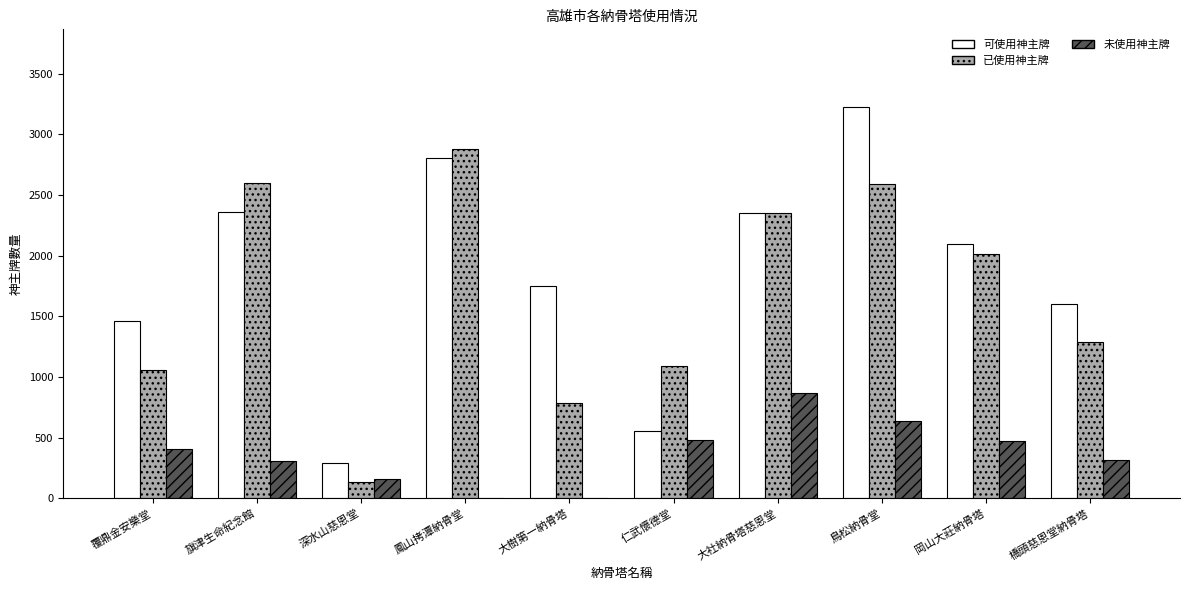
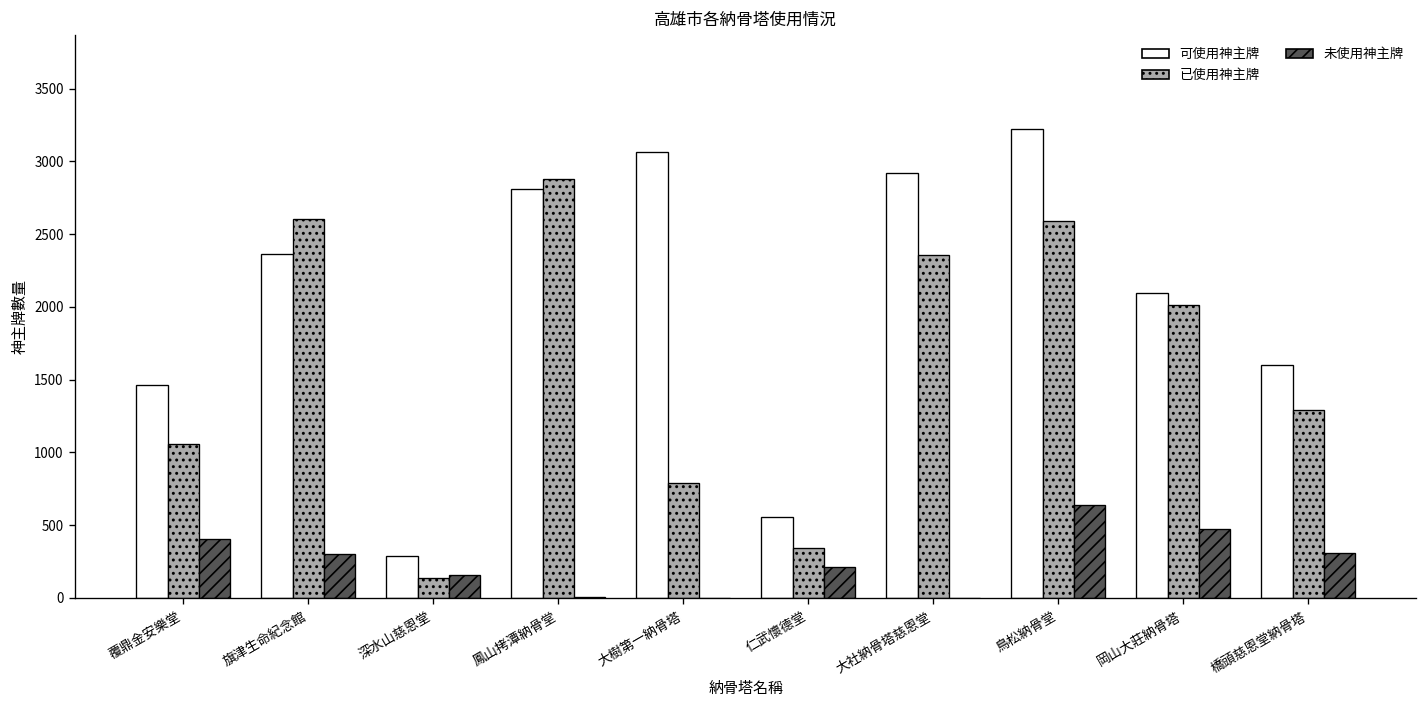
  {
    "可使用神主牌": {
      "覆鼎金安樂堂": 1460,
      "旗津生命紀念館": 2360,
      "深水山慈恩堂": 290,
      "鳳山拷潭納骨堂": 2810,
-     "大樹第一納骨塔": 1750,
+     "大樹第一納骨塔": 3070,
      "仁武懷德堂": 560,
-     "大社納骨塔慈恩堂": 2350,
+     "大社納骨塔慈恩堂": 2920,
      "鳥松納骨堂": 3220,
      "岡山大莊納骨塔": 2100,
      "橋頭慈恩堂納骨塔": 1600
    },
    "已使用神主牌": {
      "覆鼎金安樂堂": 1060,
      "旗津生命紀念館": 2600,
      "深水山慈恩堂": 130,
      "鳳山拷潭納骨堂": 2880,
      "大樹第一納骨塔": 790,
-     "仁武懷德堂": 1090,
+     "仁武懷德堂": 340,
      "大社納骨塔慈恩堂": 2350,
      "鳥松納骨堂": 2590,
      "岡山大莊納骨塔": 2010,
      "橋頭慈恩堂納骨塔": 1290
    },
    "未使用神主牌": {
      "覆鼎金安樂堂": 410,
      "旗津生命紀念館": 300,
      "深水山慈恩堂": 160,
-     "仁武懷德堂": 480,
-     "大社納骨塔慈恩堂": 870,
+     "仁武懷德堂": 210,
+     "大社納骨塔慈恩堂": 0,
      "鳥松納骨堂": 640,
      "岡山大莊納骨塔": 470,
      "橋頭慈恩堂納骨塔": 310
    }
  }
